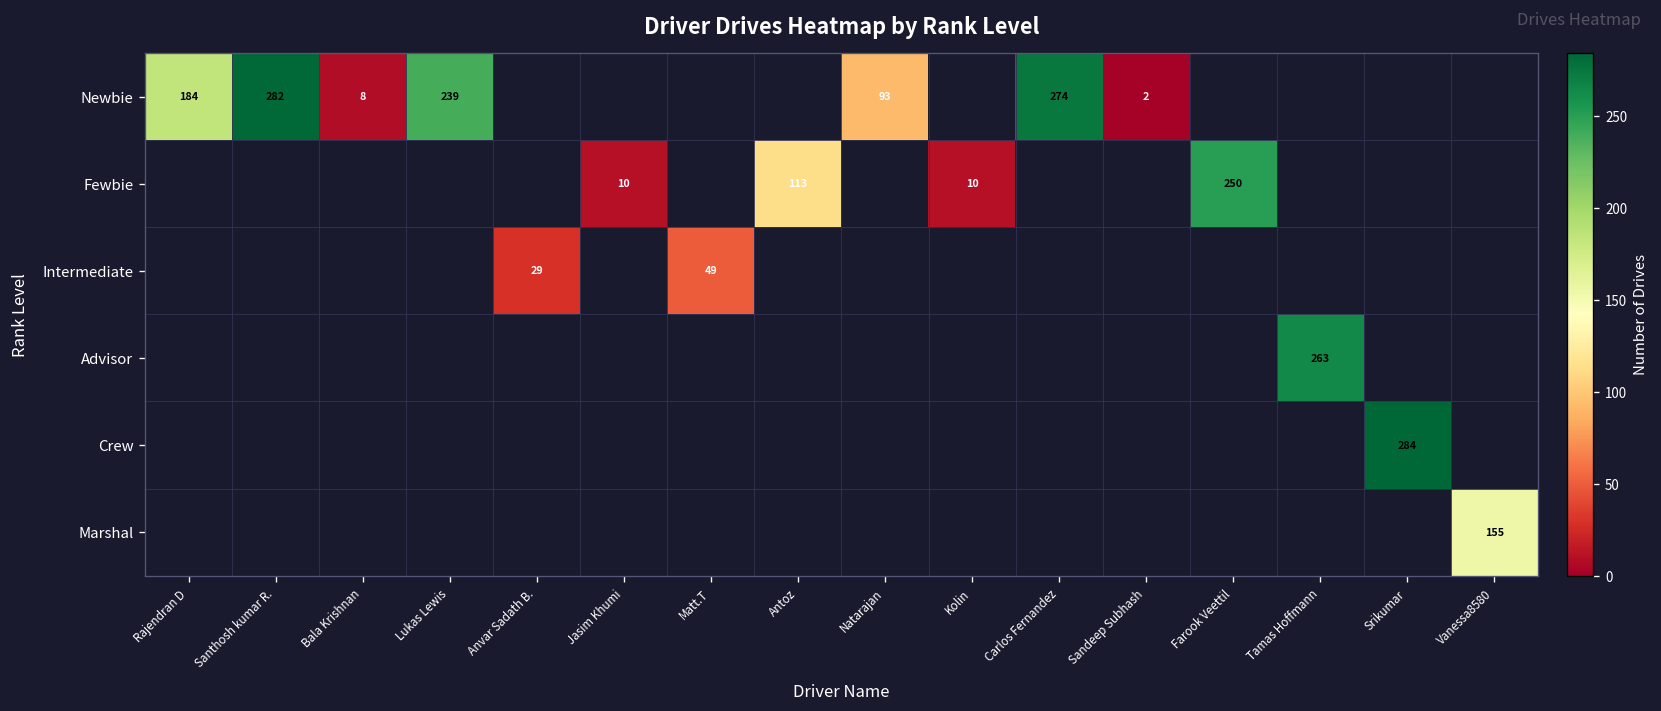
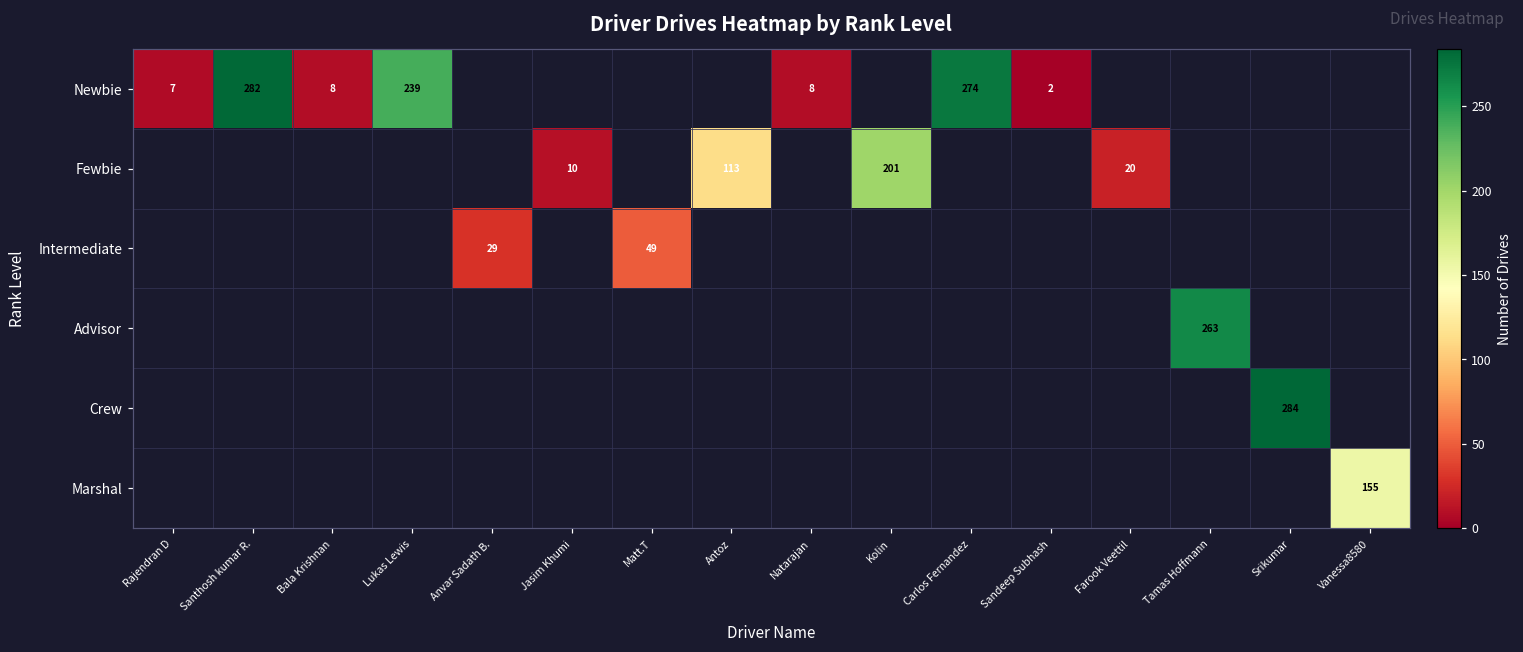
  {
    "Newbie": {
-     "Rajendran D": 184,
+     "Rajendran D": 7,
      "Santhosh kumar R.": 282,
      "Bala Krishnan": 8,
      "Lukas Lewis": 239,
-     "Natarajan": 93,
+     "Natarajan": 8,
      "Carlos Fernandez": 274,
      "Sandeep Subhash": 2
    },
    "Fewbie": {
      "Jasim Khumi": 10,
      "Antoz": 113,
-     "Kolin": 10,
-     "Farook Veettil": 250
+     "Kolin": 201,
+     "Farook Veettil": 20
    },
    "Intermediate": {
      "Anvar Sadath B.": 29,
      "Matt.T": 49
    },
    "Advisor": {
      "Tamas Hoffmann": 263
    },
    "Crew": {
      "Srikumar": 284
    },
    "Marshal": {
      "Vanessa8580": 155
    }
  }
